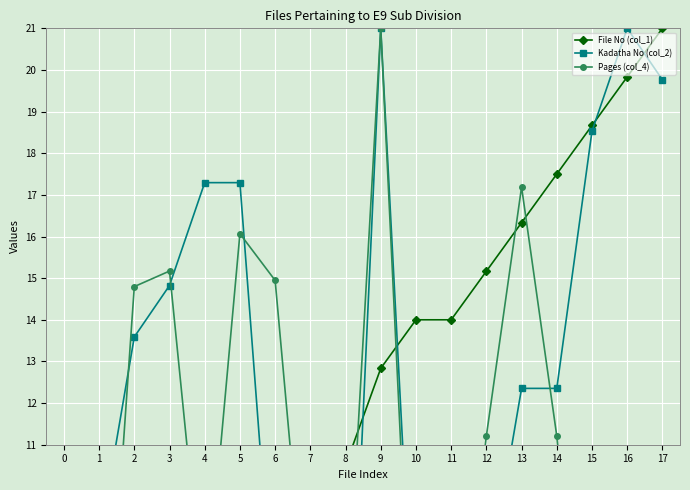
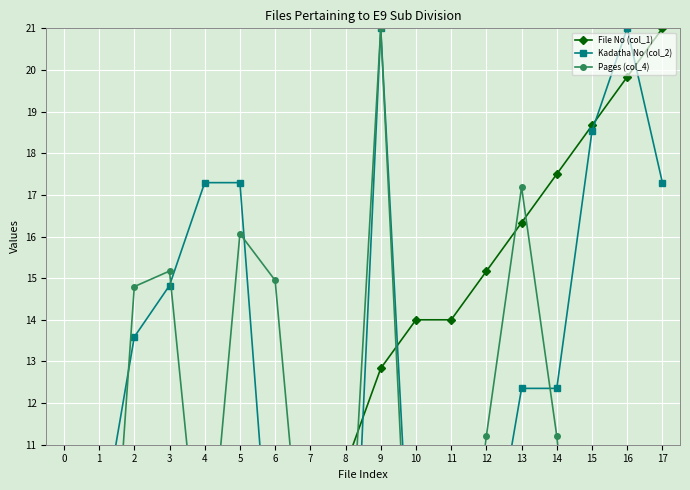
  {
    "File No (col_1)": {
      "9": 12.8,
      "10": 14.0,
      "11": 14.0,
      "12": 15.2,
      "13": 16.3,
      "14": 17.5,
      "15": 18.7,
      "16": 19.8,
      "17": 21.0
    },
    "Kadatha No (col_2)": {
      "2": 13.6,
      "3": 14.8,
      "4": 17.3,
      "5": 17.3,
      "13": 12.4,
      "14": 12.4,
      "15": 18.5,
      "16": 21.0,
-     "17": 19.8
+     "17": 17.3
    },
    "Pages (col_4)": {
      "2": 14.8,
      "3": 15.2,
      "5": 16.1,
      "6": 14.9,
      "12": 11.2,
      "13": 17.2,
      "14": 11.2
    }
  }
